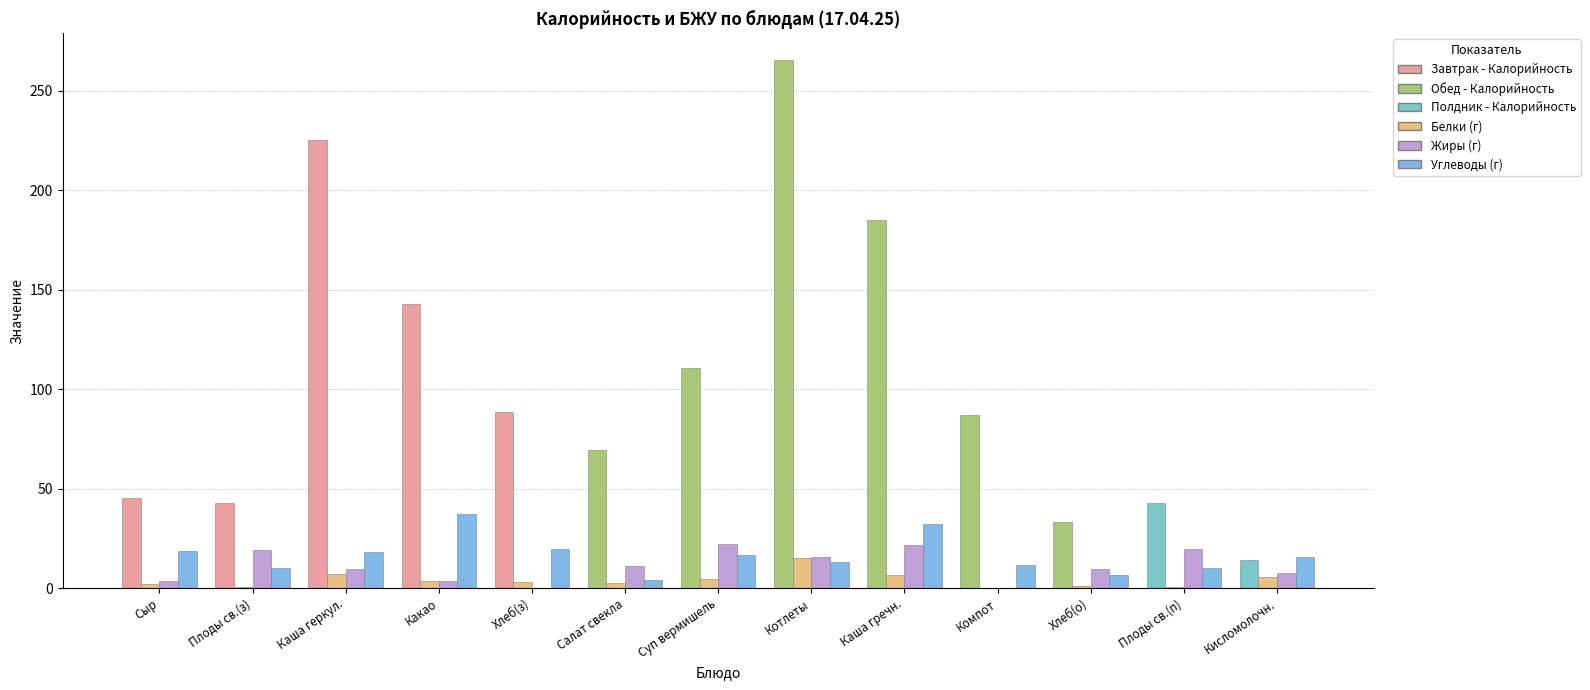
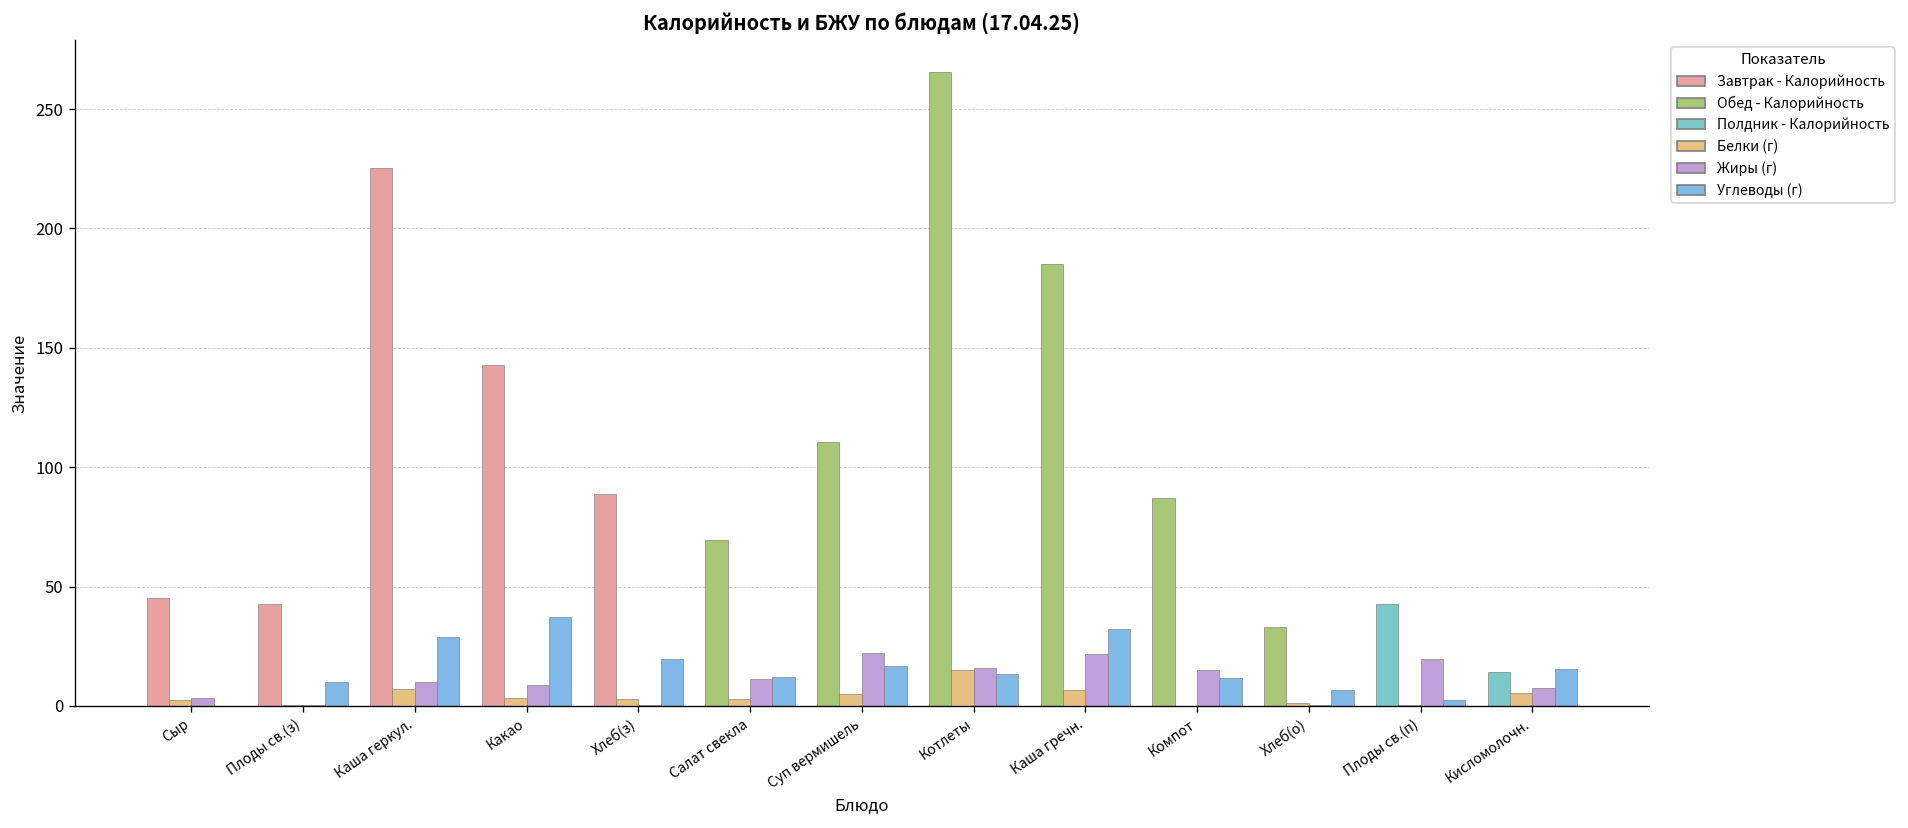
  {
    "Жиры (г)": {
      "Сыр": 3,
-     "Плоды св.(з)": 19,
+     "Плоды св.(з)": 0,
      "Каша геркул.": 10,
-     "Какао": 4,
+     "Какао": 9,
      "Салат свекла": 11,
      "Суп вермишель": 22,
      "Котлеты": 16,
      "Каша гречн.": 22,
-     "Компот": 0,
-     "Хлеб(о)": 10,
+     "Компот": 15,
+     "Хлеб(о)": 0,
      "Плоды св.(п)": 20,
      "Кисломолочн.": 8
    },
    "Углеводы (г)": {
-     "Сыр": 19,
+     "Сыр": 0,
      "Плоды св.(з)": 10,
-     "Каша геркул.": 18,
+     "Каша геркул.": 29,
      "Какао": 37,
      "Хлеб(з)": 20,
-     "Салат свекла": 4,
+     "Салат свекла": 12,
      "Суп вермишель": 17,
      "Котлеты": 13,
      "Каша гречн.": 32,
      "Компот": 12,
      "Хлеб(о)": 7,
-     "Плоды св.(п)": 10,
+     "Плоды св.(п)": 2,
      "Кисломолочн.": 16
    }
  }
